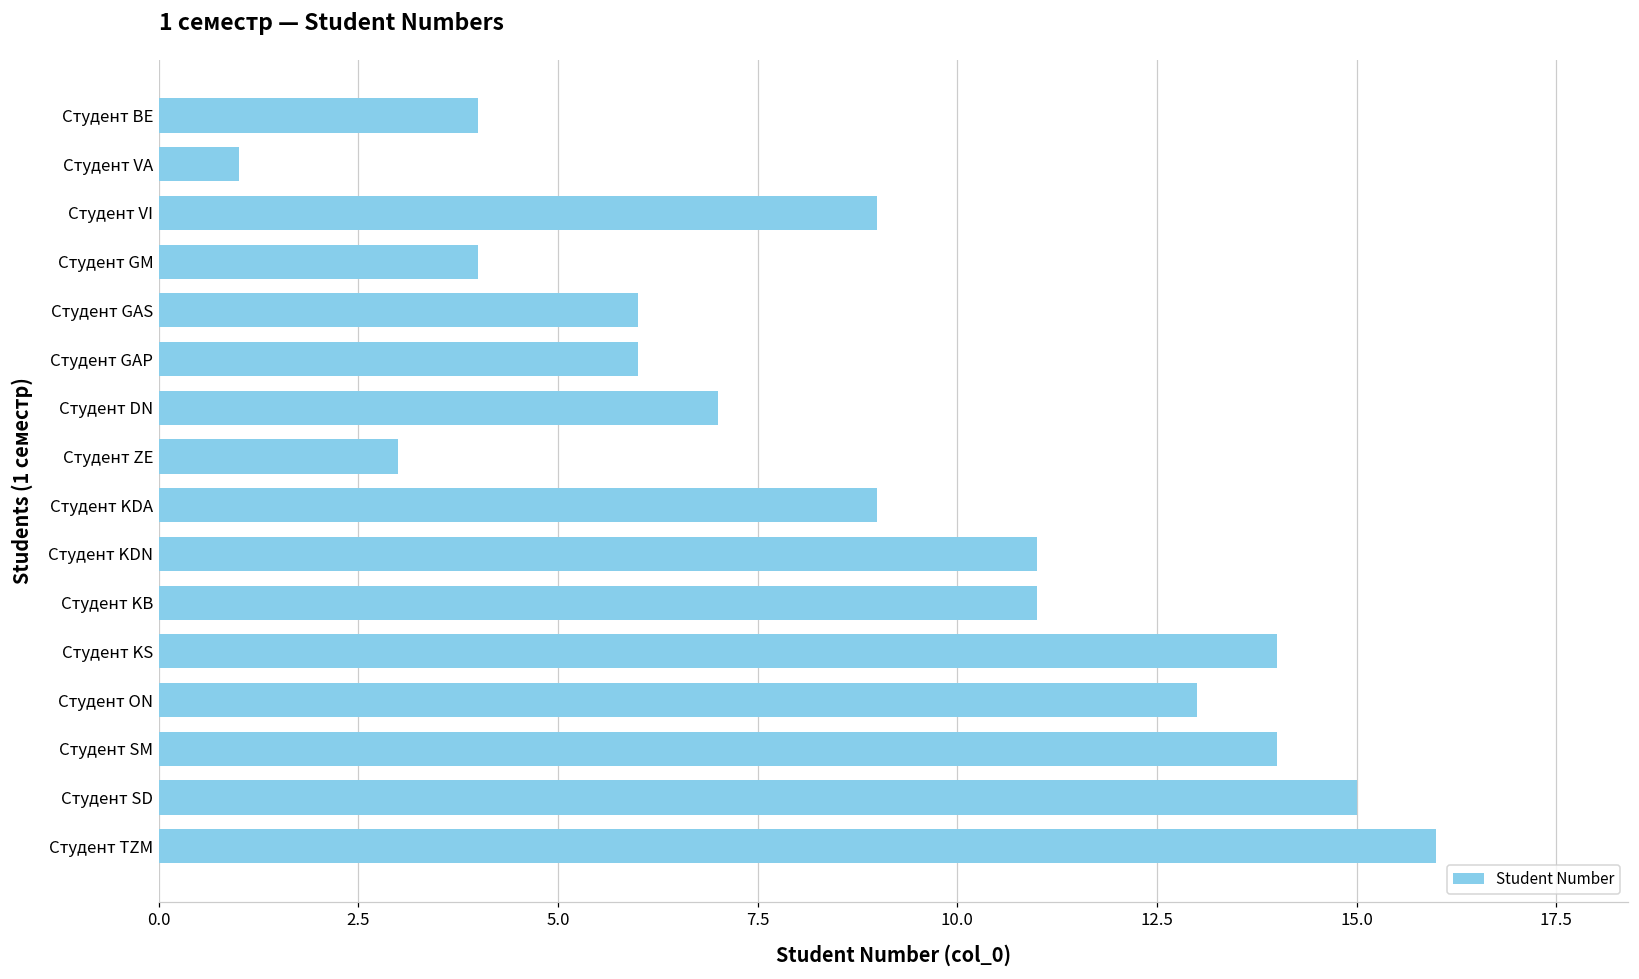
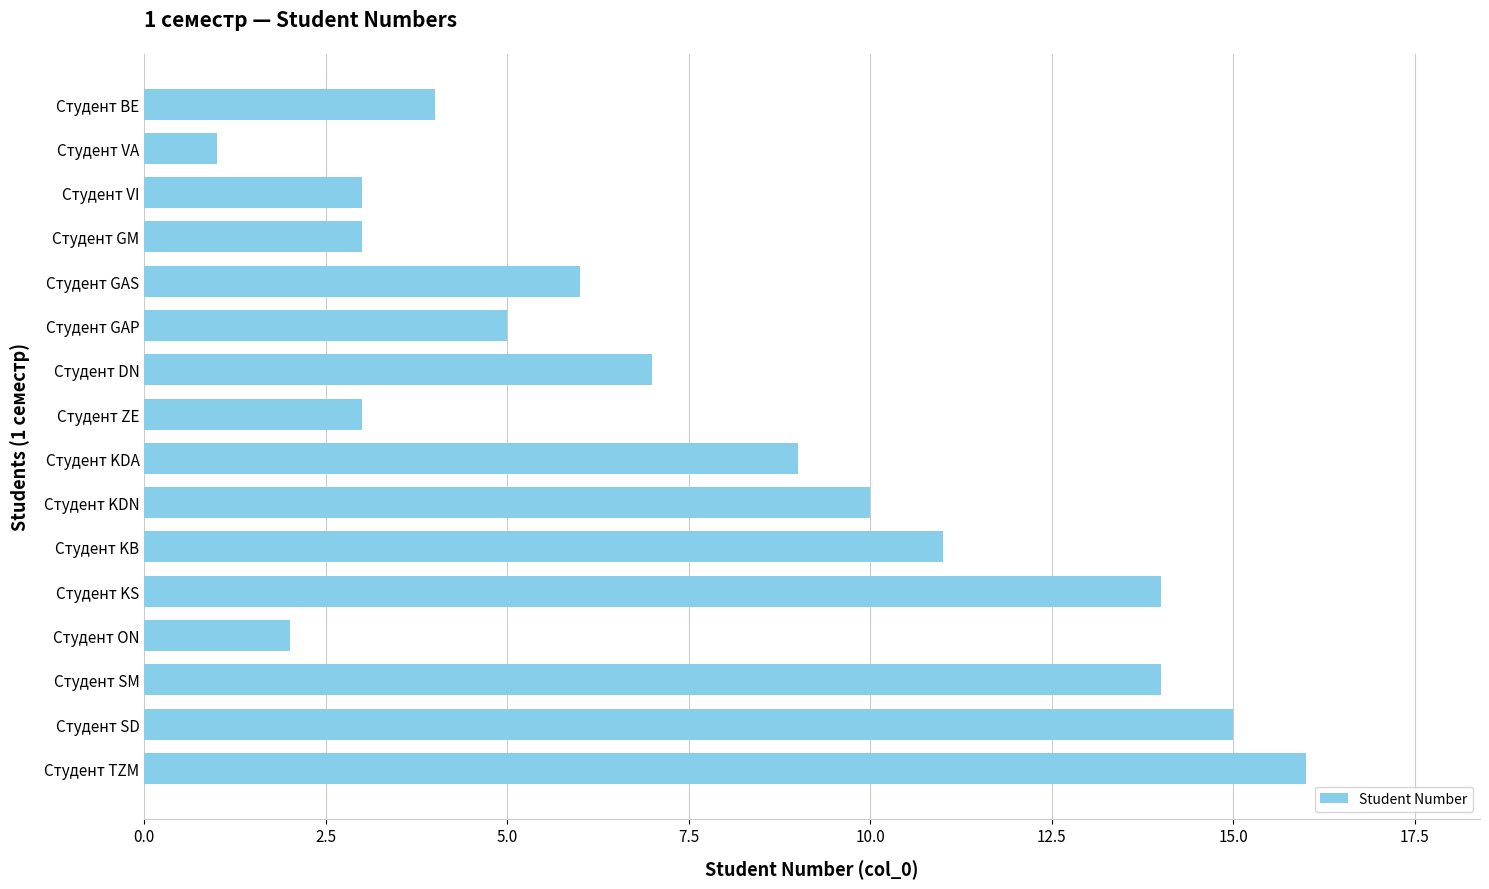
  {
    "Студент BE": 4,
    "Студент VA": 1,
-   "Студент VI": 9,
-   "Студент GM": 4,
+   "Студент VI": 3,
+   "Студент GM": 3,
    "Студент GAS": 6,
-   "Студент GAP": 6,
+   "Студент GAP": 5,
    "Студент DN": 7,
    "Студент ZE": 3,
    "Студент KDA": 9,
-   "Студент KDN": 11,
+   "Студент KDN": 10,
    "Студент KB": 11,
    "Студент KS": 14,
-   "Студент ON": 13,
+   "Студент ON": 2,
    "Студент SM": 14,
    "Студент SD": 15,
    "Студент TZM": 16
  }
